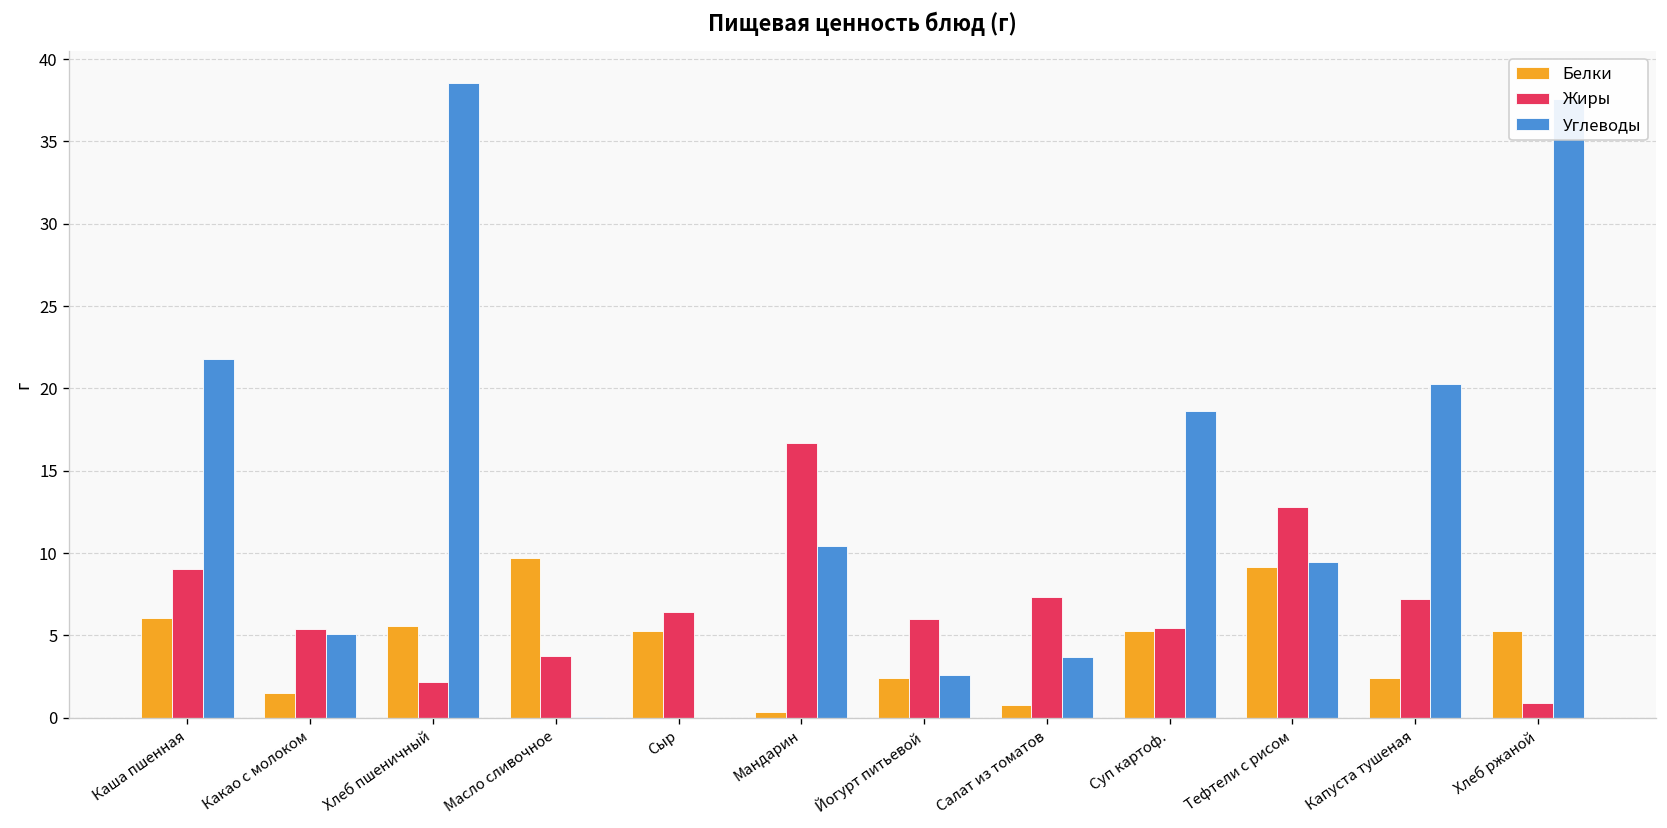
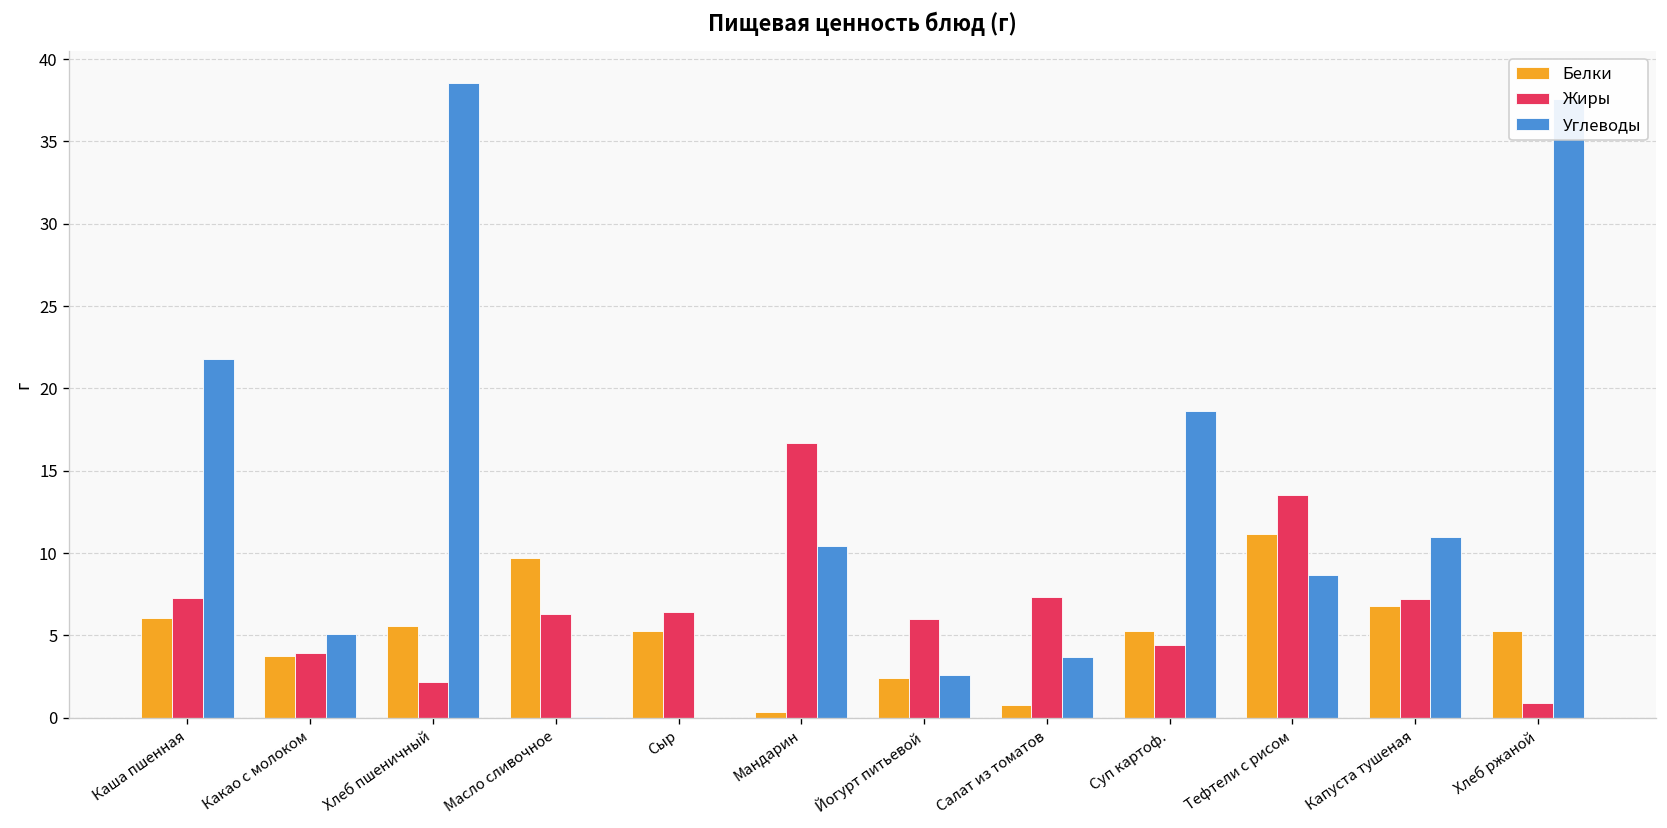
  {
    "Белки": {
      "Каша пшенная": 6.0,
-     "Какао с молоком": 1.5,
+     "Какао с молоком": 3.8,
      "Хлеб пшеничный": 5.6,
      "Масло сливочное": 9.7,
      "Сыр": 5.3,
      "Мандарин": 0.3,
      "Йогурт питьевой": 2.4,
      "Салат из томатов": 0.8,
      "Суп картоф.": 5.3,
-     "Тефтели с рисом": 9.2,
-     "Капуста тушеная": 2.4,
+     "Тефтели с рисом": 11.1,
+     "Капуста тушеная": 6.8,
      "Хлеб ржаной": 5.3
    },
    "Жиры": {
-     "Каша пшенная": 9.0,
-     "Какао с молоком": 5.4,
+     "Каша пшенная": 7.3,
+     "Какао с молоком": 3.9,
      "Хлеб пшеничный": 2.2,
-     "Масло сливочное": 3.7,
+     "Масло сливочное": 6.3,
      "Сыр": 6.4,
      "Мандарин": 16.7,
      "Йогурт питьевой": 6.0,
      "Салат из томатов": 7.4,
-     "Суп картоф.": 5.5,
-     "Тефтели с рисом": 12.8,
+     "Суп картоф.": 4.4,
+     "Тефтели с рисом": 13.5,
      "Капуста тушеная": 7.2,
      "Хлеб ржаной": 0.9
    },
    "Углеводы": {
      "Каша пшенная": 21.8,
      "Какао с молоком": 5.1,
      "Хлеб пшеничный": 38.6,
      "Сыр": 0.0,
      "Мандарин": 10.4,
      "Йогурт питьевой": 2.6,
      "Салат из томатов": 3.7,
      "Суп картоф.": 18.6,
-     "Тефтели с рисом": 9.4,
-     "Капуста тушеная": 20.3
+     "Тефтели с рисом": 8.7,
+     "Капуста тушеная": 11.0
    }
  }
